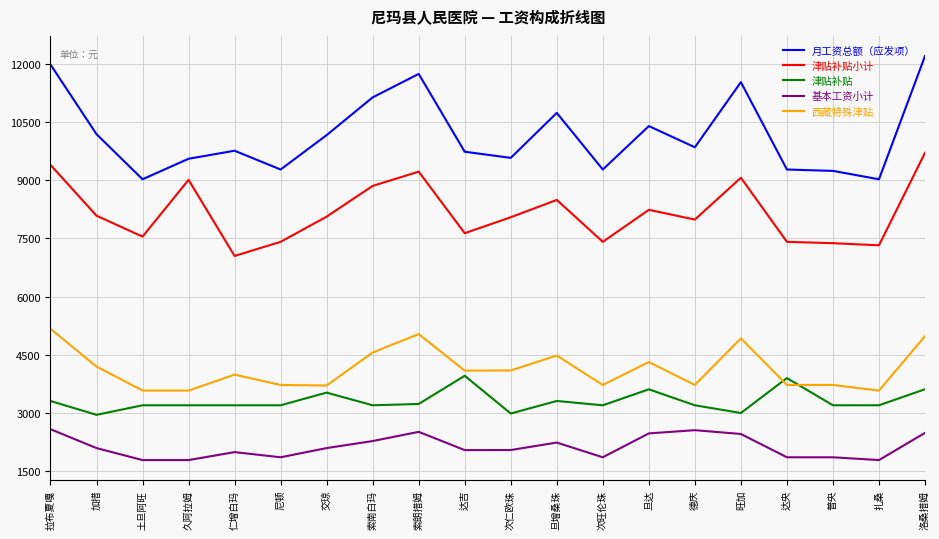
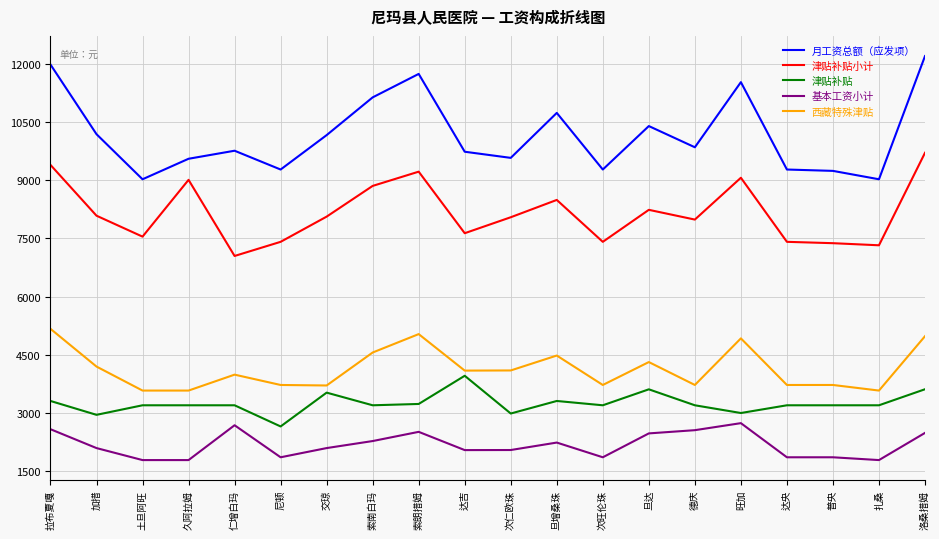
  {
    "月工资总额（应发项）": {
      "拉布夏嘎": 12000,
      "加措": 10200,
      "土旦阿旺": 9000,
      "久阿拉姆": 9500,
      "仁增白玛": 9800,
      "尼顿": 9300,
      "交琼": 10200,
      "索南白玛": 11100,
      "索朗措姆": 11700,
      "达吉": 9700,
      "次仁欧珠": 9600,
      "旦增桑珠": 10700,
      "次旺伦珠": 9300,
      "旦达": 10400,
      "德庆": 9800,
      "旺加": 11500,
      "达央": 9300,
      "普央": 9200,
      "扎桑": 9000,
      "洛桑措姆": 12200
    },
    "津贴补贴小计": {
      "拉布夏嘎": 9400,
      "加措": 8100,
      "土旦阿旺": 7500,
      "久阿拉姆": 9000,
      "仁增白玛": 7000,
      "尼顿": 7400,
      "交琼": 8100,
      "索南白玛": 8900,
      "索朗措姆": 9200,
      "达吉": 7600,
      "次仁欧珠": 8000,
      "旦增桑珠": 8500,
      "次旺伦珠": 7400,
      "旦达": 8200,
      "德庆": 8000,
      "旺加": 9100,
      "达央": 7400,
      "普央": 7400,
      "扎桑": 7300,
      "洛桑措姆": 9700
    },
    "津贴补贴": {
      "拉布夏嘎": 3300,
      "加措": 3000,
      "土旦阿旺": 3200,
      "久阿拉姆": 3200,
      "仁增白玛": 3200,
-     "尼顿": 3200,
+     "尼顿": 2700,
      "交琼": 3500,
      "索南白玛": 3200,
      "索朗措姆": 3200,
      "达吉": 4000,
      "次仁欧珠": 3000,
      "旦增桑珠": 3300,
      "次旺伦珠": 3200,
      "旦达": 3600,
      "德庆": 3200,
      "旺加": 3000,
-     "达央": 3900,
+     "达央": 3200,
      "普央": 3200,
      "扎桑": 3200,
      "洛桑措姆": 3600
    },
    "基本工资小计": {
      "拉布夏嘎": 2600,
      "加措": 2100,
      "土旦阿旺": 1800,
      "久阿拉姆": 1800,
-     "仁增白玛": 2000,
+     "仁增白玛": 2700,
      "尼顿": 1900,
      "交琼": 2100,
      "索南白玛": 2300,
      "索朗措姆": 2500,
      "达吉": 2000,
      "次仁欧珠": 2000,
      "旦增桑珠": 2200,
      "次旺伦珠": 1900,
      "旦达": 2500,
      "德庆": 2600,
-     "旺加": 2500,
+     "旺加": 2700,
      "达央": 1900,
      "普央": 1900,
      "扎桑": 1800,
      "洛桑措姆": 2500
    },
    "西藏特殊津贴": {
      "拉布夏嘎": 5200,
      "加措": 4200,
      "土旦阿旺": 3600,
      "久阿拉姆": 3600,
      "仁增白玛": 4000,
      "尼顿": 3700,
      "交琼": 3700,
      "索南白玛": 4600,
      "索朗措姆": 5000,
      "达吉": 4100,
      "次仁欧珠": 4100,
      "旦增桑珠": 4500,
      "次旺伦珠": 3700,
      "旦达": 4300,
      "德庆": 3700,
      "旺加": 4900,
      "达央": 3700,
      "普央": 3700,
      "扎桑": 3600,
      "洛桑措姆": 5000
    }
  }
